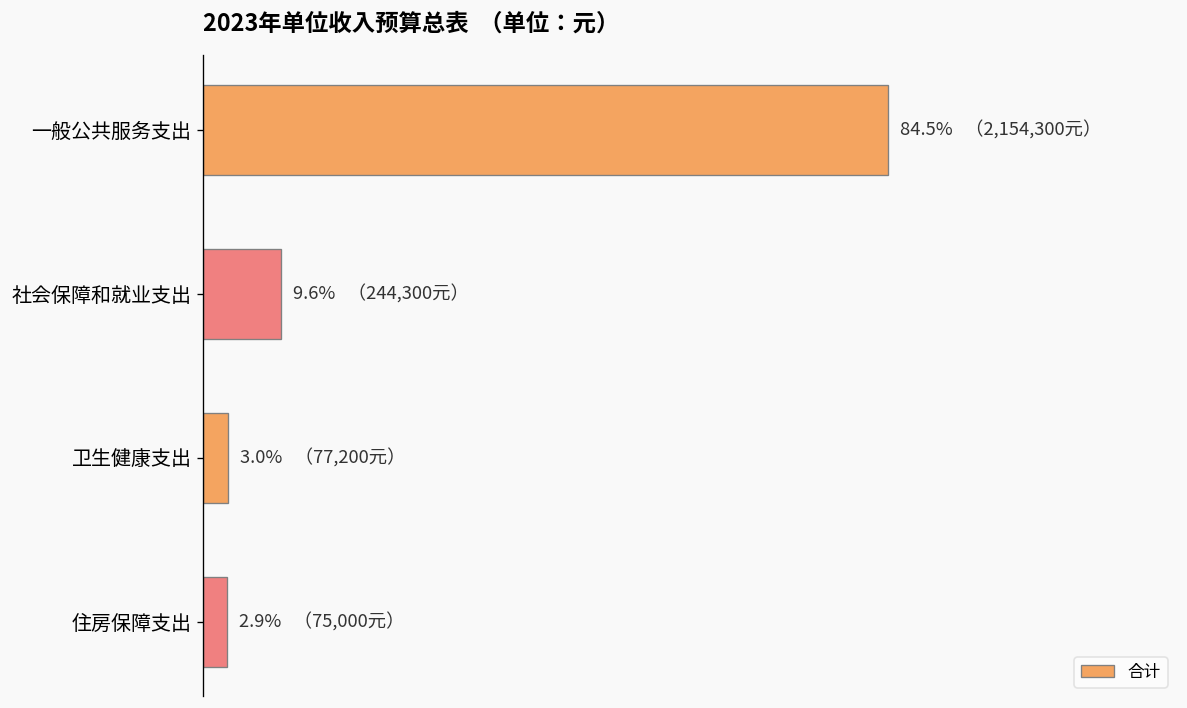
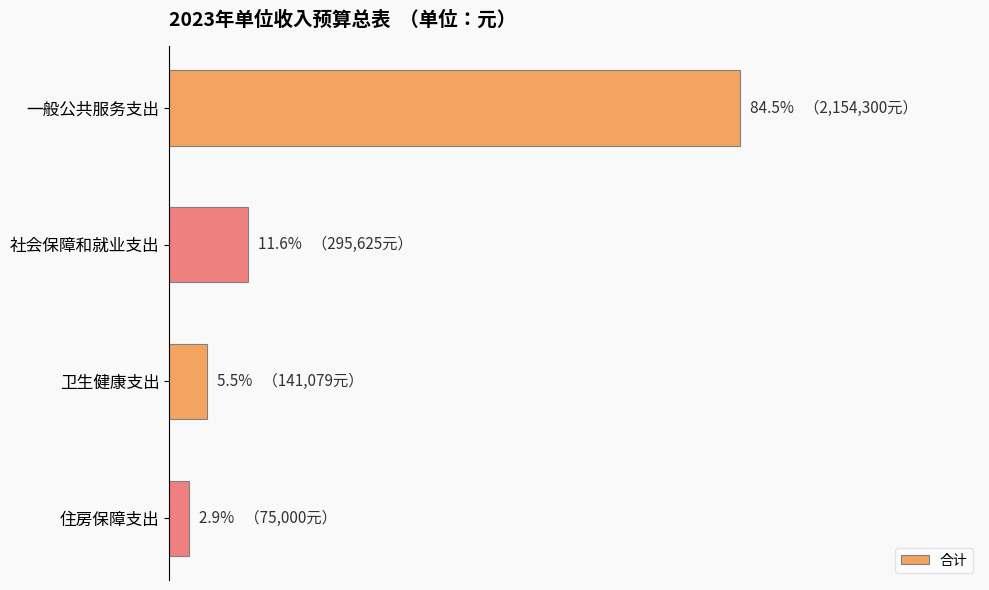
  {
    "一般公共服务支出": "84.5%",
-   "社会保障和就业支出": "9.6% （244,300元）",
-   "卫生健康支出": "3.0% （77,200元）",
+   "社会保障和就业支出": "11.6% （295,625元）",
+   "卫生健康支出": "5.5% （141,079元）",
    "住房保障支出": "2.9%"
  }
